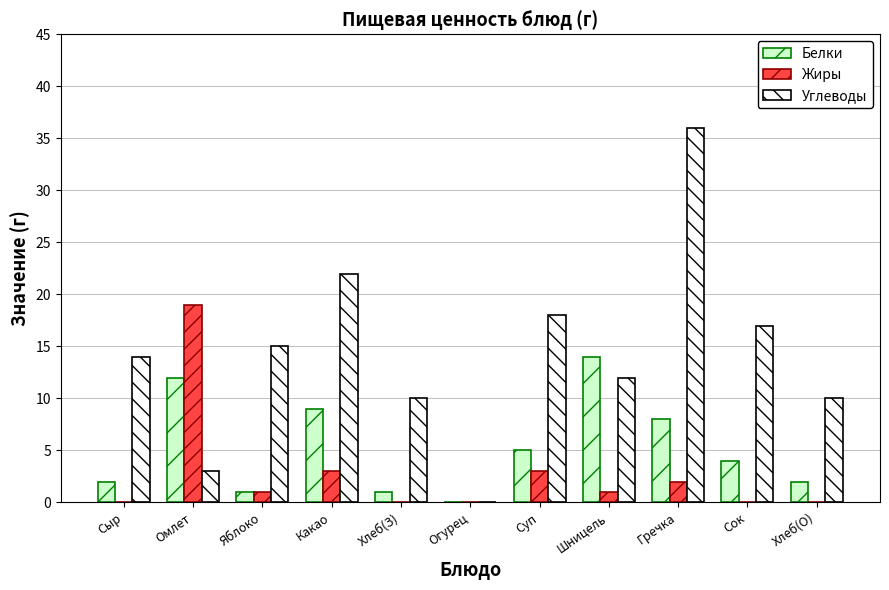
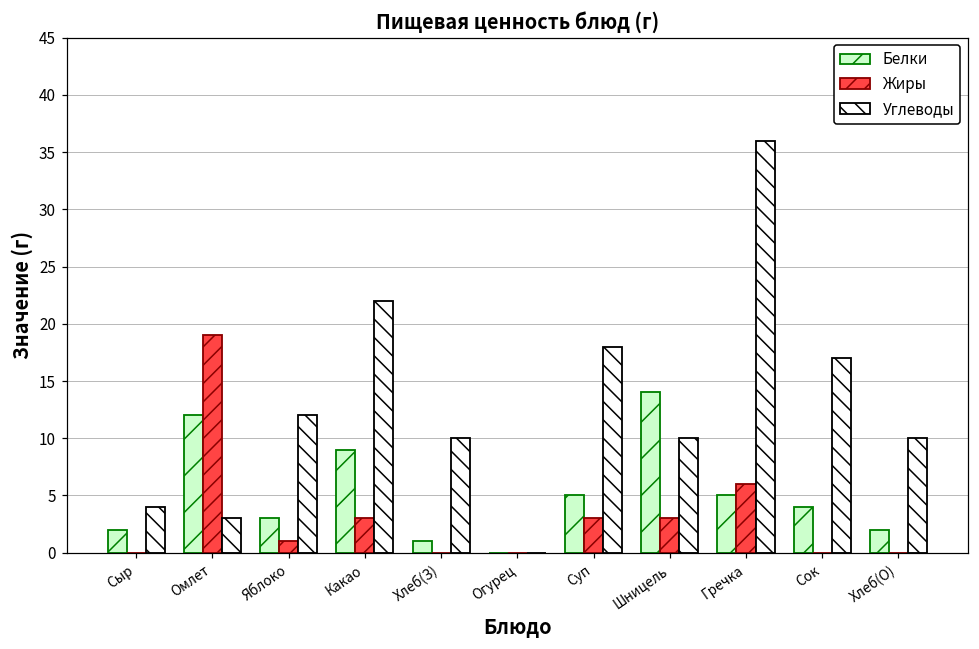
  {
    "Белки": {
      "Сыр": 2,
      "Омлет": 12,
-     "Яблоко": 1,
+     "Яблоко": 3,
      "Какао": 9,
      "Хлеб(З)": 1,
      "Огурец": 0,
      "Суп": 5,
      "Шницель": 14,
-     "Гречка": 8,
+     "Гречка": 5,
      "Сок": 4,
      "Хлеб(О)": 2
    },
    "Жиры": {
      "Сыр": 0,
      "Омлет": 19,
      "Яблоко": 1,
      "Какао": 3,
      "Хлеб(З)": 0,
      "Огурец": 0,
      "Суп": 3,
-     "Шницель": 1,
-     "Гречка": 2,
+     "Шницель": 3,
+     "Гречка": 6,
      "Сок": 0,
      "Хлеб(О)": 0
    },
    "Углеводы": {
-     "Сыр": 14,
+     "Сыр": 4,
      "Омлет": 3,
-     "Яблоко": 15,
+     "Яблоко": 12,
      "Какао": 22,
      "Хлеб(З)": 10,
      "Огурец": 0,
      "Суп": 18,
-     "Шницель": 12,
+     "Шницель": 10,
      "Гречка": 36,
      "Сок": 17,
      "Хлеб(О)": 10
    }
  }
